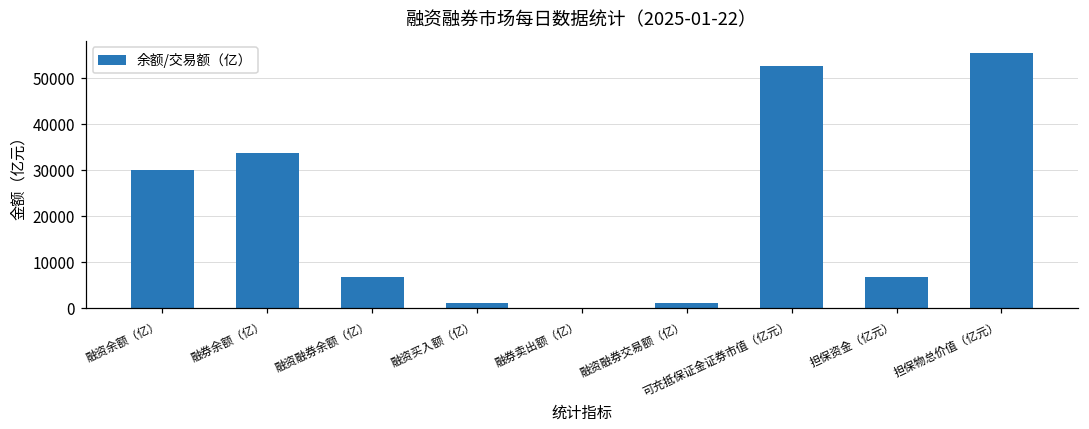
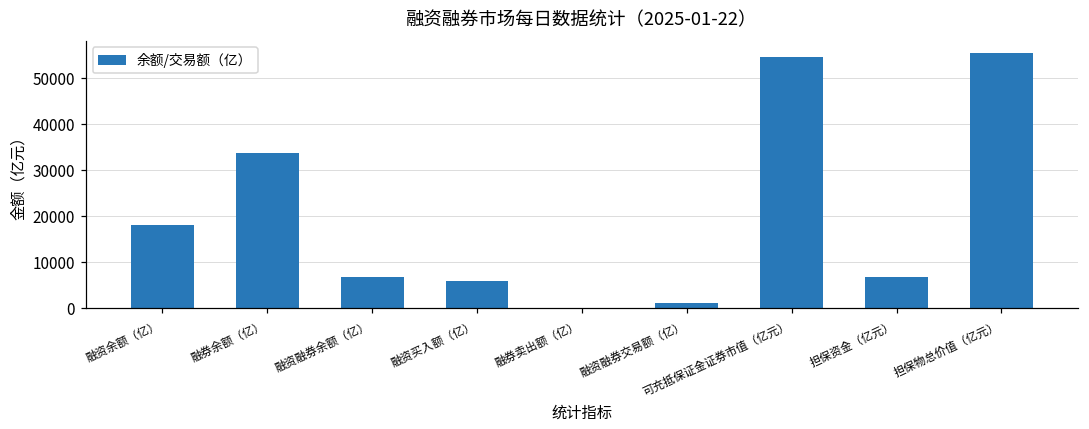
  {
-   "融资余额（亿）": 30000,
+   "融资余额（亿）": 18000,
    "融券余额（亿）": 34000,
    "融资融券余额（亿）": 7000,
-   "融资买入额（亿）": 1000,
+   "融资买入额（亿）": 6000,
    "融资融券交易额（亿）": 1000,
-   "可充抵保证金证券市值（亿元）": 53000,
+   "可充抵保证金证券市值（亿元）": 55000,
    "担保资金（亿元）": 7000,
    "担保物总价值（亿元）": 55000
  }
